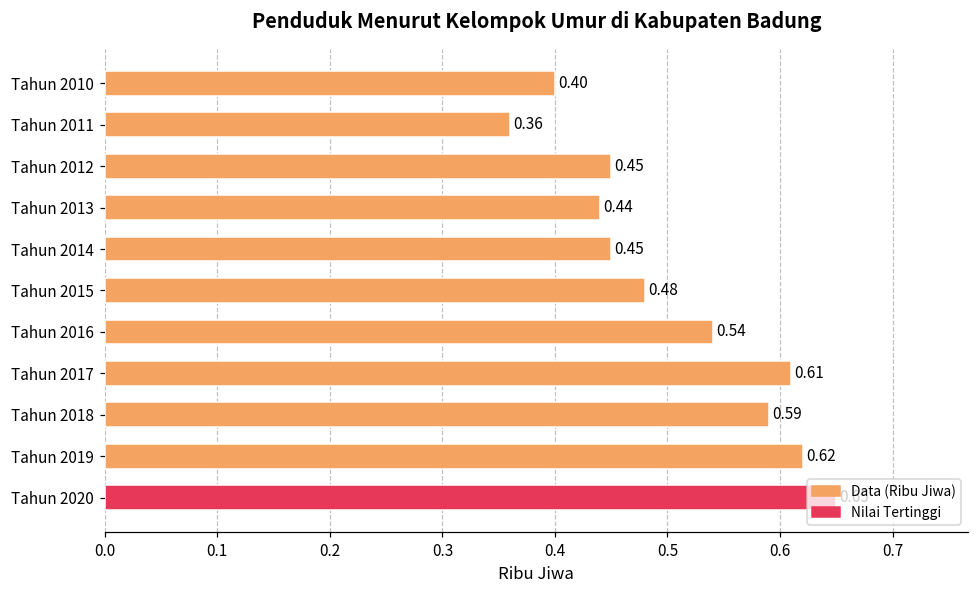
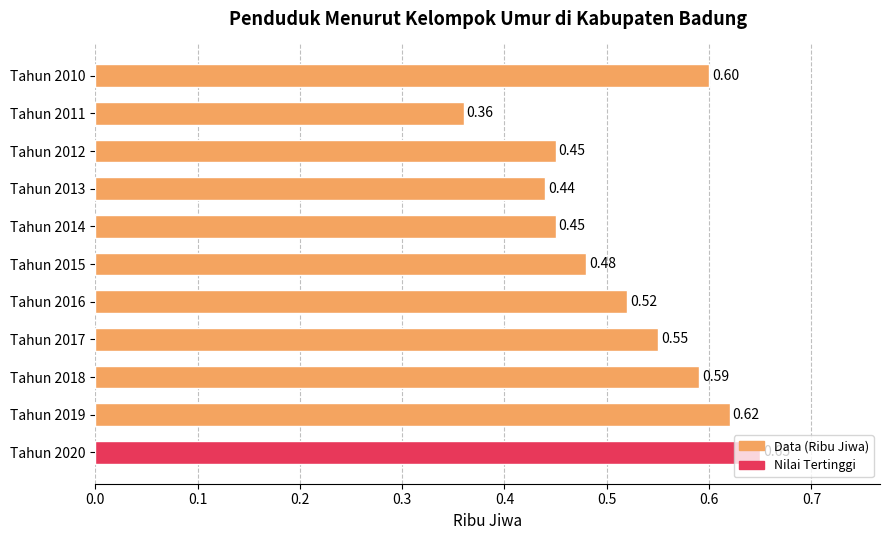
  {
-   "Tahun 2010": 0.40,
+   "Tahun 2010": 0.60,
    "Tahun 2011": 0.36,
    "Tahun 2012": 0.45,
    "Tahun 2013": 0.44,
    "Tahun 2014": 0.45,
    "Tahun 2015": 0.48,
-   "Tahun 2016": 0.54,
-   "Tahun 2017": 0.61,
+   "Tahun 2016": 0.52,
+   "Tahun 2017": 0.55,
    "Tahun 2018": 0.59,
    "Tahun 2019": 0.62
  }
